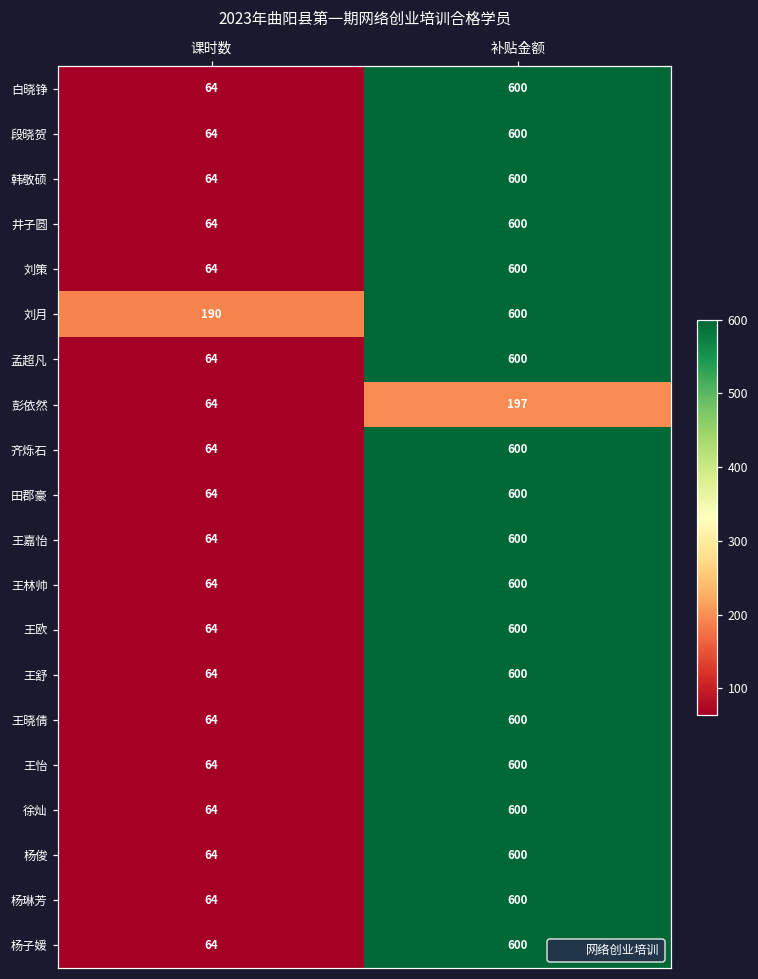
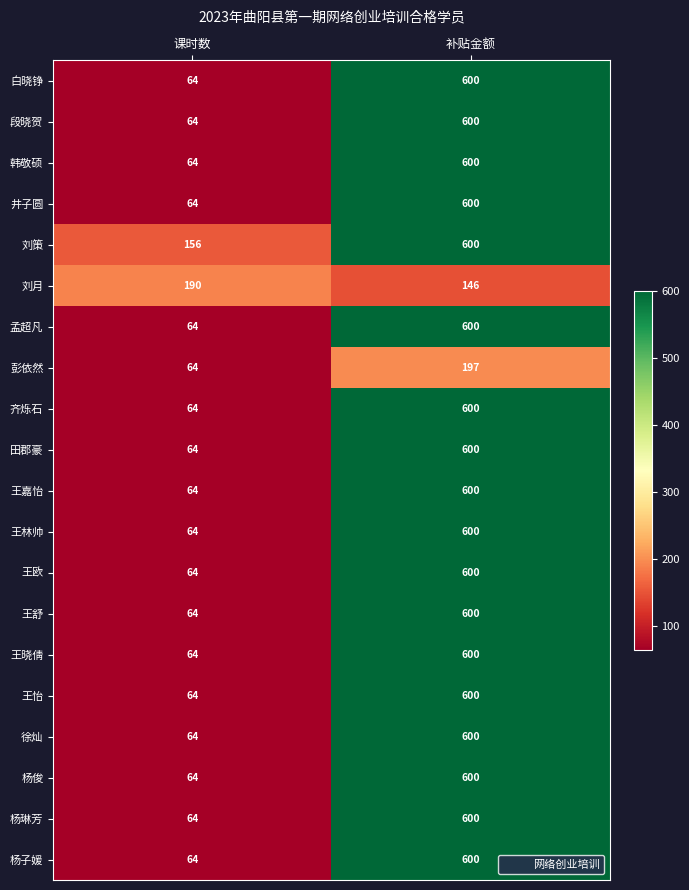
  {
    "白晓铮": {
      "课时数": 64,
      "补贴金额": 600
    },
    "段晓贺": {
      "课时数": 64,
      "补贴金额": 600
    },
    "韩敬硕": {
      "课时数": 64,
      "补贴金额": 600
    },
    "井子圆": {
      "课时数": 64,
      "补贴金额": 600
    },
    "刘策": {
-     "课时数": 64,
+     "课时数": 156,
      "补贴金额": 600
    },
    "刘月": {
      "课时数": 190,
-     "补贴金额": 600
+     "补贴金额": 146
    },
    "孟超凡": {
      "课时数": 64,
      "补贴金额": 600
    },
    "彭依然": {
      "课时数": 64,
      "补贴金额": 197
    },
    "齐烁石": {
      "课时数": 64,
      "补贴金额": 600
    },
    "田郡豪": {
      "课时数": 64,
      "补贴金额": 600
    },
    "王嘉怡": {
      "课时数": 64,
      "补贴金额": 600
    },
    "王林帅": {
      "课时数": 64,
      "补贴金额": 600
    },
    "王欧": {
      "课时数": 64,
      "补贴金额": 600
    },
    "王舒": {
      "课时数": 64,
      "补贴金额": 600
    },
    "王晓倩": {
      "课时数": 64,
      "补贴金额": 600
    },
    "王怡": {
      "课时数": 64,
      "补贴金额": 600
    },
    "徐灿": {
      "课时数": 64,
      "补贴金额": 600
    },
    "杨俊": {
      "课时数": 64,
      "补贴金额": 600
    },
    "杨琳芳": {
      "课时数": 64,
      "补贴金额": 600
    },
    "杨子媛": {
      "课时数": 64,
      "补贴金额": 600
    }
  }
